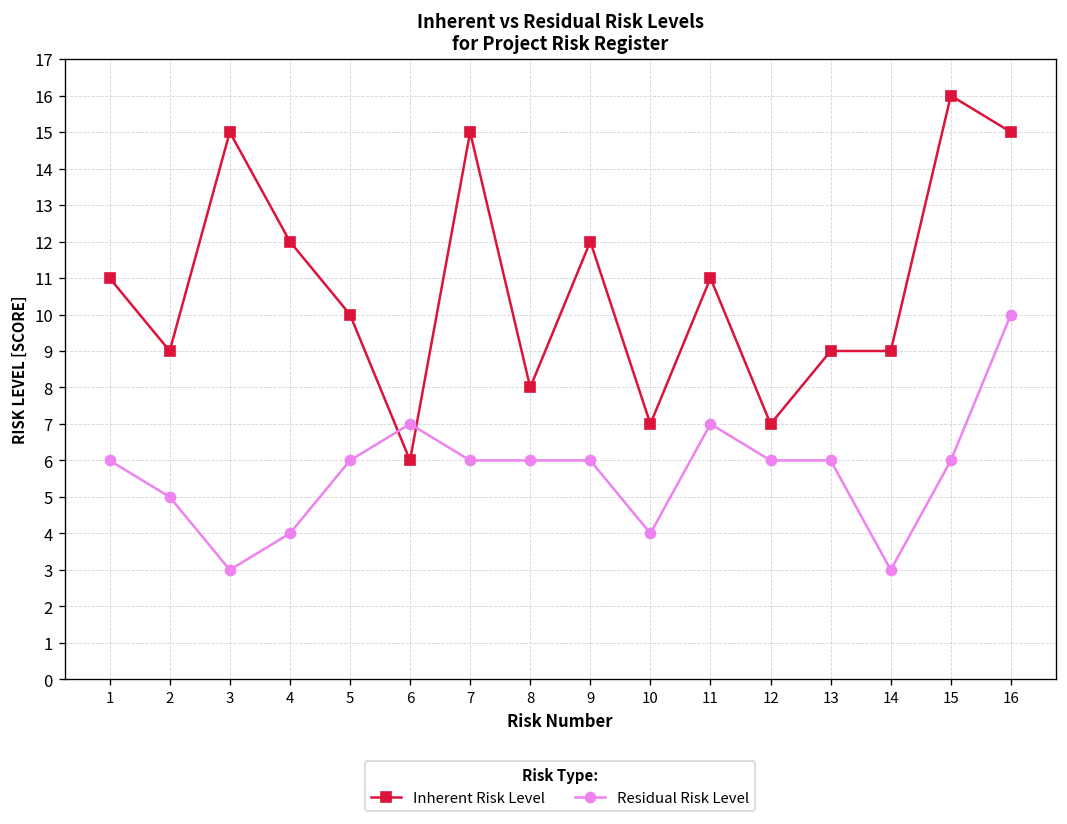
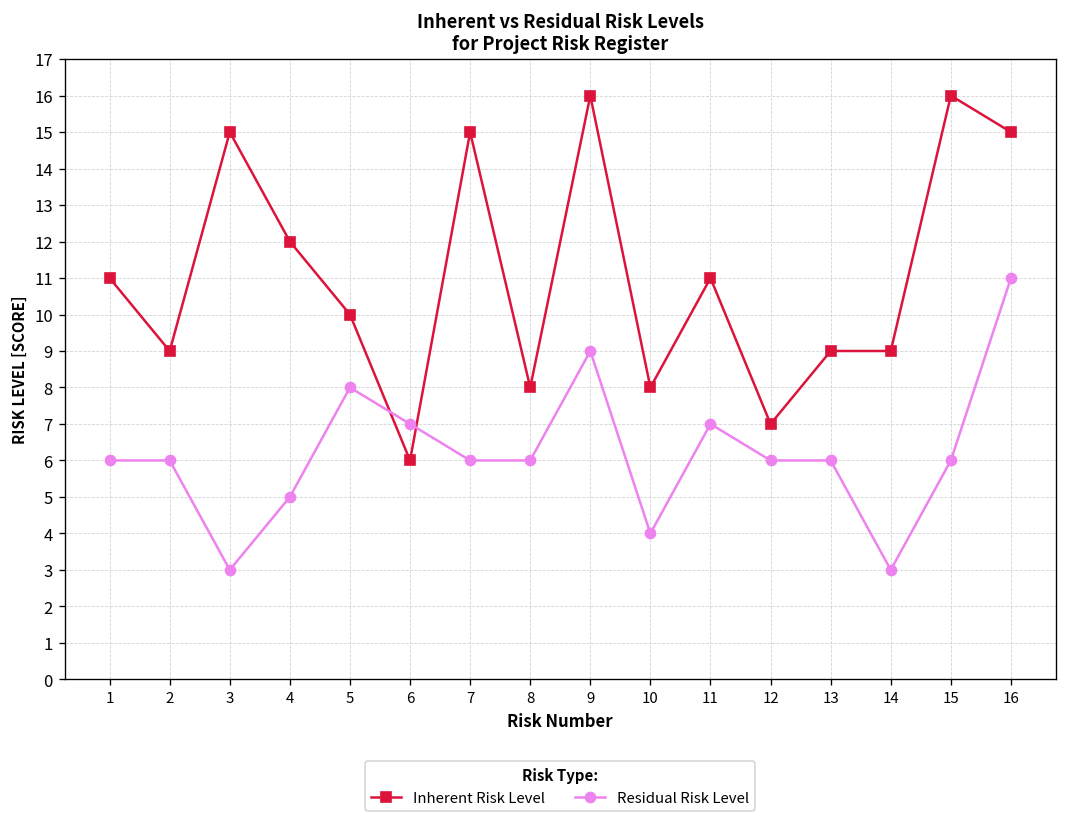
  {
    "Inherent Risk Level": {
      "1": 11,
      "2": 9,
      "3": 15,
      "4": 12,
      "5": 10,
      "6": 6,
      "7": 15,
      "8": 8,
-     "9": 12,
-     "10": 7,
+     "9": 16,
+     "10": 8,
      "11": 11,
      "12": 7,
      "13": 9,
      "14": 9,
      "15": 16,
      "16": 15
    },
    "Residual Risk Level": {
      "1": 6,
-     "2": 5,
+     "2": 6,
      "3": 3,
-     "4": 4,
-     "5": 6,
+     "4": 5,
+     "5": 8,
      "6": 7,
      "7": 6,
      "8": 6,
-     "9": 6,
+     "9": 9,
      "10": 4,
      "11": 7,
      "12": 6,
      "13": 6,
      "14": 3,
      "15": 6,
-     "16": 10
+     "16": 11
    }
  }
